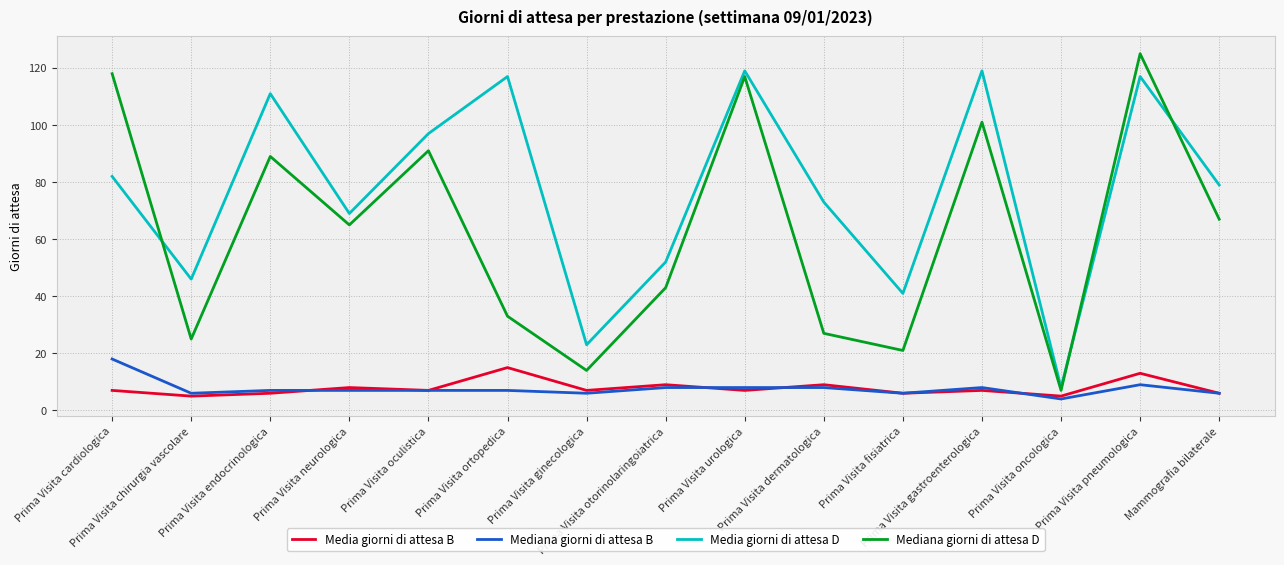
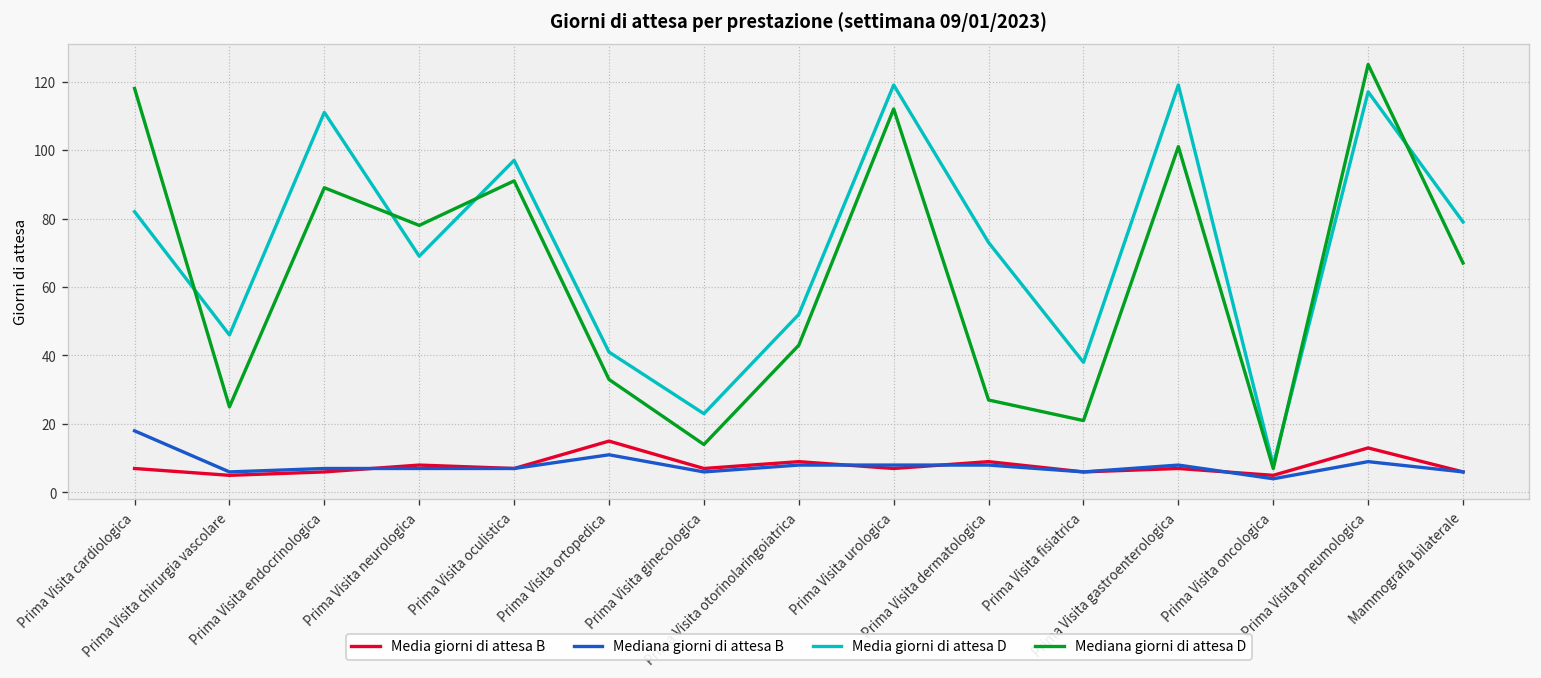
  {
    "Media giorni di attesa B": {
      "Prima Visita cardiologica": 7,
      "Prima Visita chirurgia vascolare": 5,
      "Prima Visita endocrinologica": 6,
      "Prima Visita neurologica": 8,
      "Prima Visita ortopedica": 15,
      "Prima Visita ginecologica": 7,
      "Prima Visita otorinolaringoiatrica": 9,
      "Prima Visita urologica": 7,
      "Prima Visita dermatologica": 9,
      "Prima Visita gastroenterologica": 7,
      "Prima Visita oncologica": 5,
      "Prima Visita pneumologica": 13
    },
    "Mediana giorni di attesa B": {
      "Prima Visita cardiologica": 18,
      "Prima Visita chirurgia vascolare": 6,
      "Prima Visita endocrinologica": 7,
      "Prima Visita neurologica": 7,
-     "Prima Visita ortopedica": 7,
+     "Prima Visita ortopedica": 11,
      "Prima Visita ginecologica": 6,
      "Prima Visita otorinolaringoiatrica": 8,
      "Prima Visita urologica": 8,
      "Prima Visita dermatologica": 8,
      "Prima Visita gastroenterologica": 8,
      "Prima Visita oncologica": 4,
      "Prima Visita pneumologica": 9
    },
    "Media giorni di attesa D": {
      "Prima Visita cardiologica": 82,
      "Prima Visita chirurgia vascolare": 46,
      "Prima Visita endocrinologica": 111,
      "Prima Visita neurologica": 69,
      "Prima Visita oculistica": 97,
-     "Prima Visita ortopedica": 117,
+     "Prima Visita ortopedica": 41,
      "Prima Visita ginecologica": 23,
      "Prima Visita otorinolaringoiatrica": 52,
      "Prima Visita urologica": 119,
      "Prima Visita dermatologica": 73,
-     "Prima Visita fisiatrica": 41,
+     "Prima Visita fisiatrica": 38,
      "Prima Visita gastroenterologica": 119,
      "Prima Visita oncologica": 8,
      "Prima Visita pneumologica": 117,
      "Mammografia bilaterale": 79
    },
    "Mediana giorni di attesa D": {
      "Prima Visita cardiologica": 118,
      "Prima Visita chirurgia vascolare": 25,
      "Prima Visita endocrinologica": 89,
-     "Prima Visita neurologica": 65,
+     "Prima Visita neurologica": 78,
      "Prima Visita oculistica": 91,
      "Prima Visita ortopedica": 33,
      "Prima Visita ginecologica": 14,
      "Prima Visita otorinolaringoiatrica": 43,
-     "Prima Visita urologica": 117,
+     "Prima Visita urologica": 112,
      "Prima Visita dermatologica": 27,
      "Prima Visita fisiatrica": 21,
      "Prima Visita gastroenterologica": 101,
      "Prima Visita oncologica": 7,
      "Prima Visita pneumologica": 125,
      "Mammografia bilaterale": 67
    }
  }
